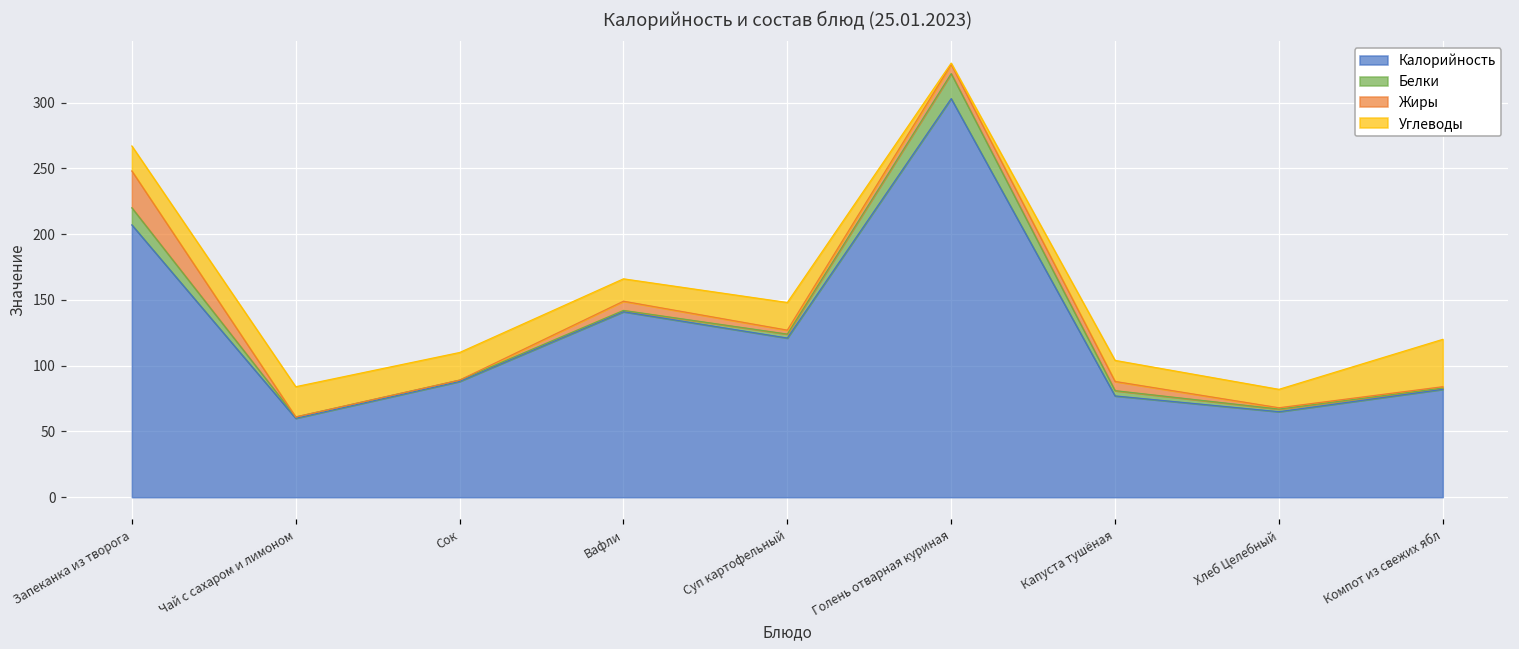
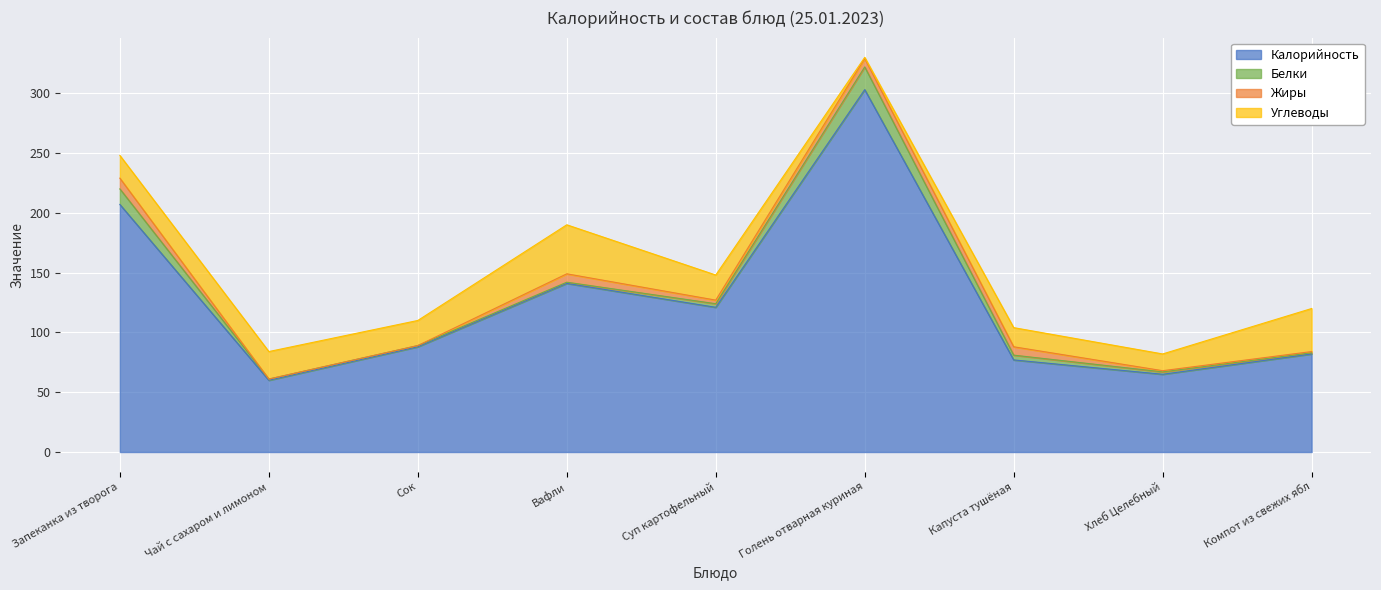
  {
    "Калорийность": {
      "Запеканка из творога": 207,
      "Суп картофельный": 121,
      "Голень отварная куриная": 303,
      "Капуста тушёная": 77
    },
    "Белки": {
      "Запеканка из творога": 13,
      "Суп картофельный": 3,
      "Голень отварная куриная": 19,
      "Капуста тушёная": 4
    },
    "Жиры": {
-     "Запеканка из творога": 28,
+     "Запеканка из творога": 9,
      "Вафли": 7,
      "Суп картофельный": 3,
      "Капуста тушёная": 7
    },
    "Углеводы": {
      "Запеканка из творога": 19,
      "Чай с сахаром и лимоном": 23,
      "Сок": 21,
-     "Вафли": 17,
+     "Вафли": 41,
      "Суп картофельный": 21,
      "Капуста тушёная": 16,
      "Хлеб Целебный": 14,
      "Компот из свежих ябл": 36
    }
  }
